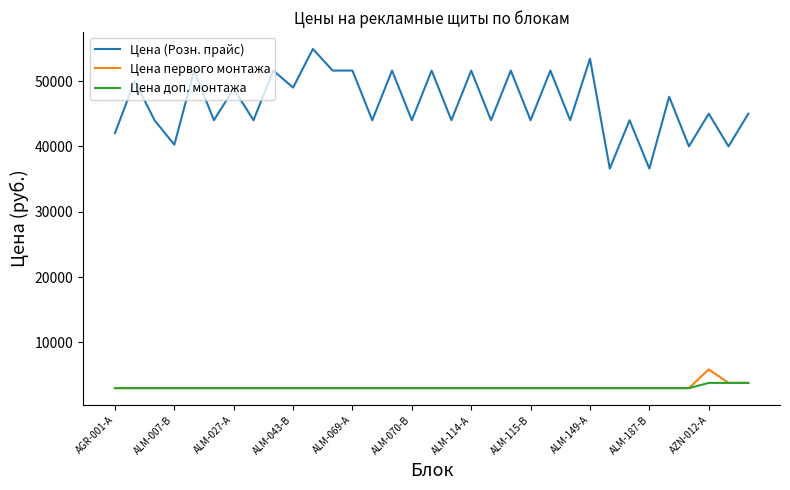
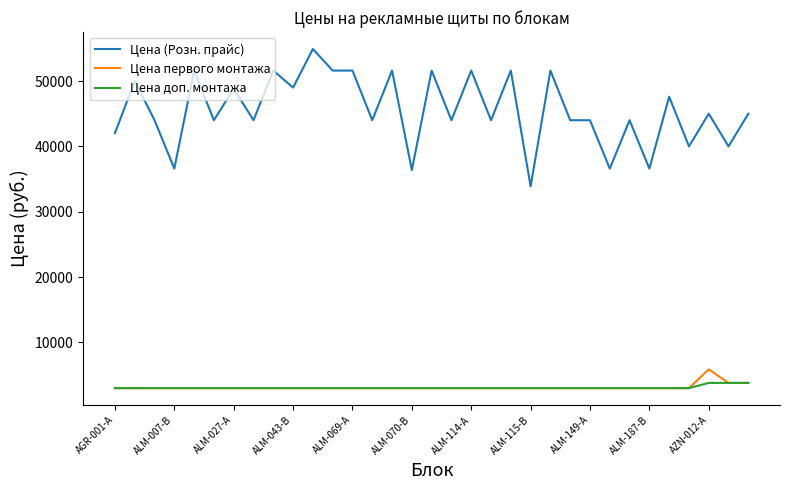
  {
    "Цена (Розн. прайс)": {
      "AGR-001-А": 42000,
-     "ALM-007-B": 40000,
+     "ALM-007-B": 37000,
      "ALM-043-B": 49000,
      "ALM-069-A": 52000,
-     "ALM-070-B": 44000,
+     "ALM-070-B": 36000,
      "ALM-114-A": 52000,
-     "ALM-115-B": 44000,
-     "ALM-149-A": 53000,
+     "ALM-115-B": 34000,
+     "ALM-149-A": 44000,
      "ALM-187-B": 37000,
      "AZN-012-A": 45000
    },
    "Цена первого монтажа": {
      "AZN-012-A": 6000
    },
    "Цена доп. монтажа": {
      "AZN-012-A": 4000
    }
  }
